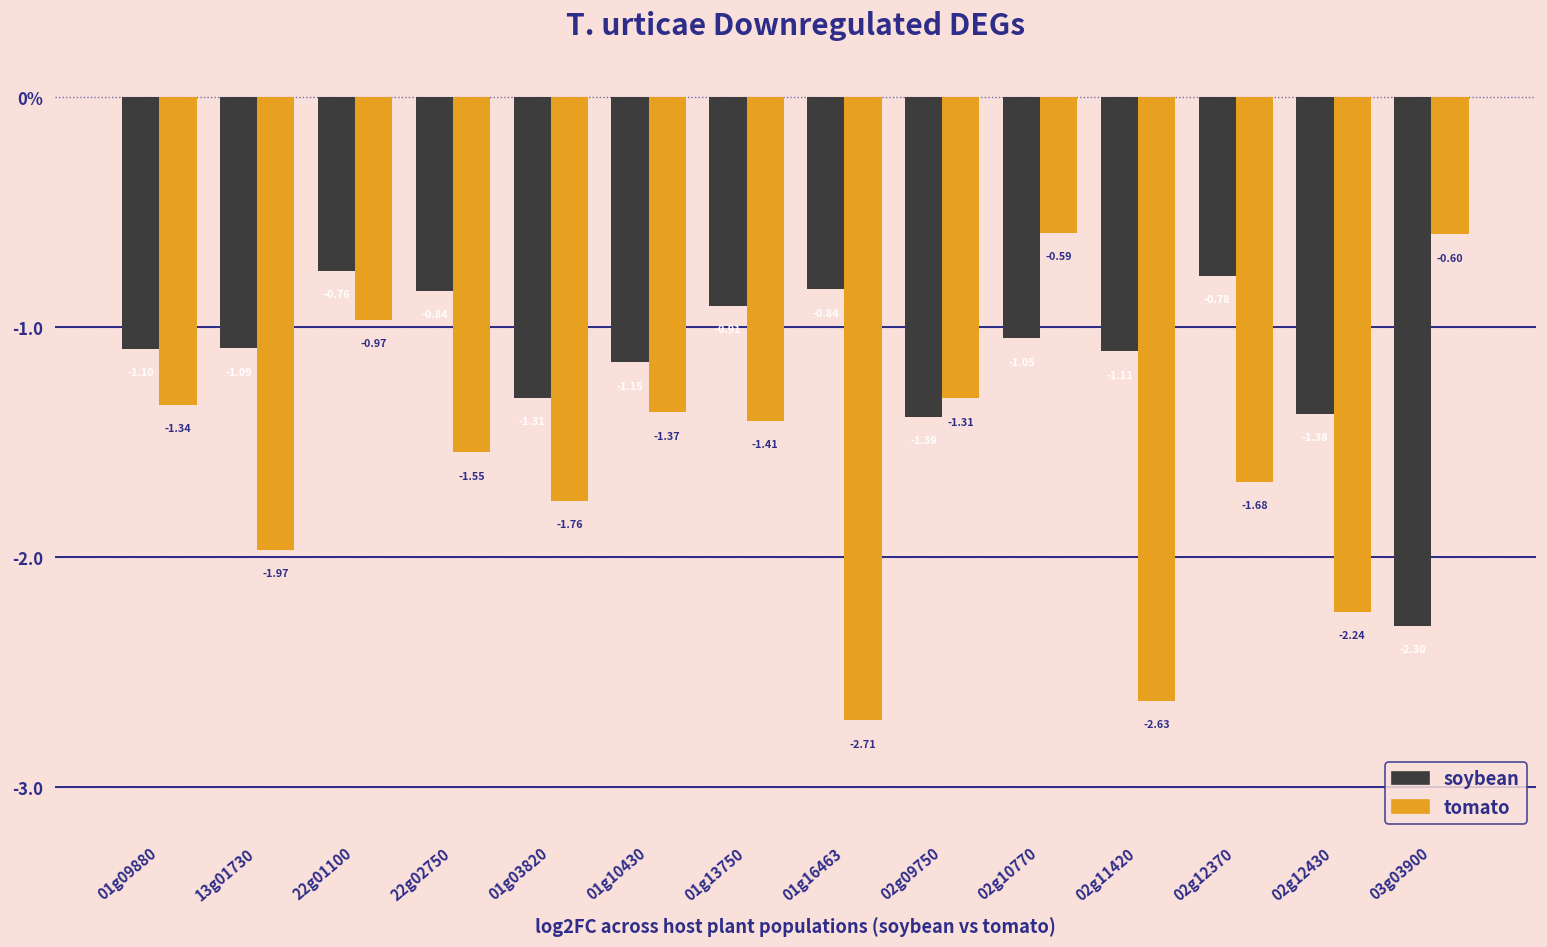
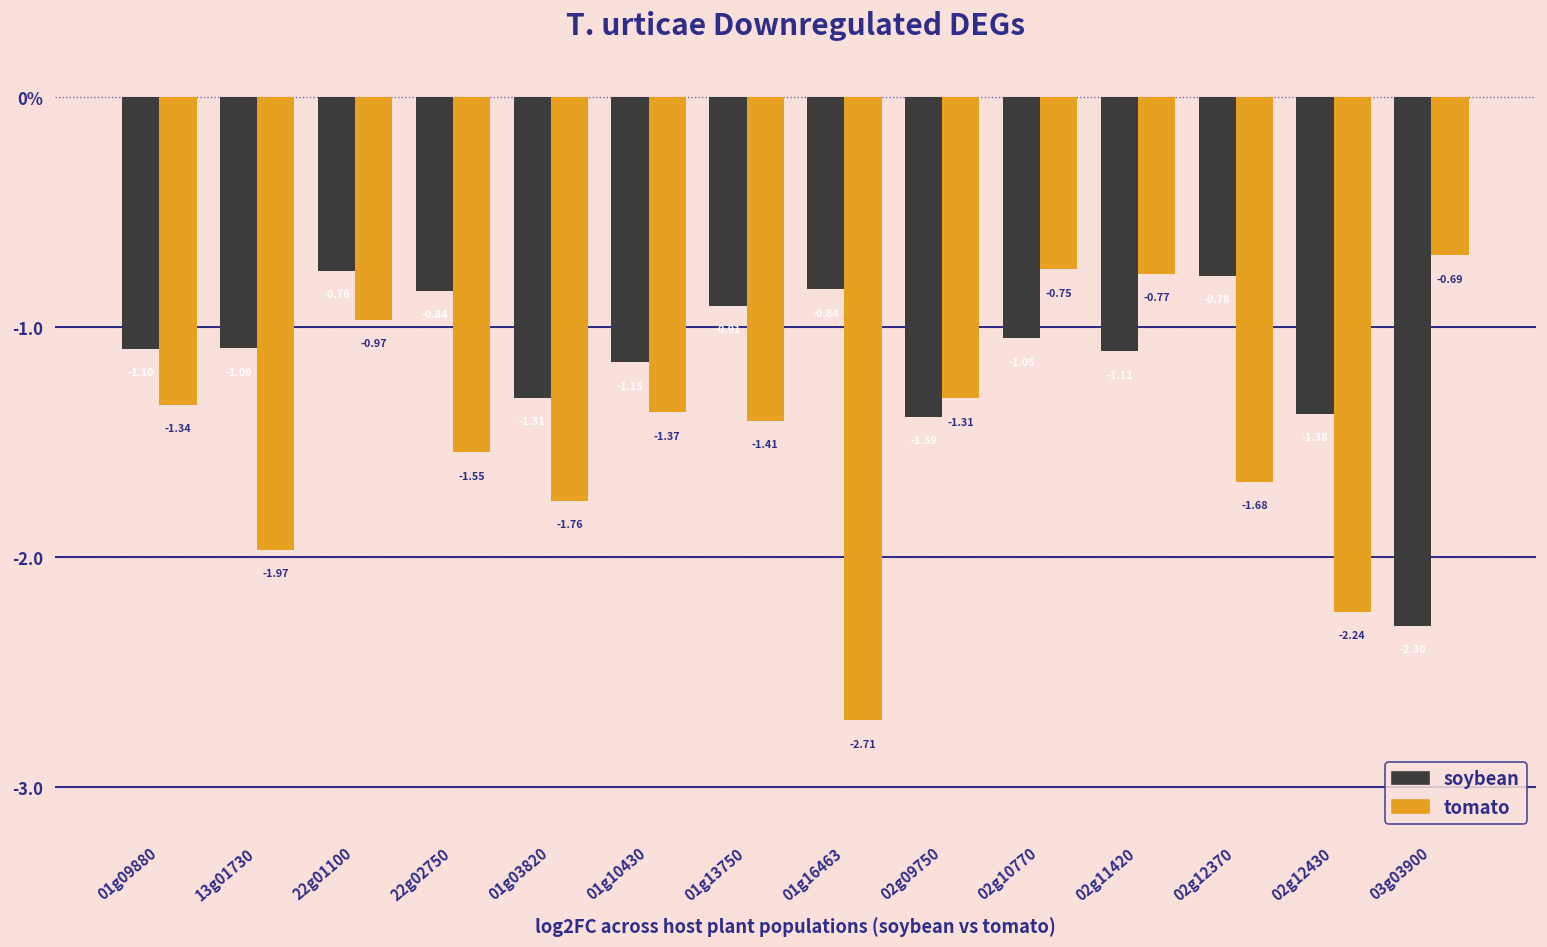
  {
    "soybean": {
      "01g09880": -1.10,
      "13g01730": -1.09,
      "22g01100": -0.76,
      "22g02750": -0.84,
      "01g03820": -1.31,
      "01g10430": -1.15,
      "01g13750": -0.91,
      "01g16463": -0.84,
      "02g09750": -1.39,
      "02g10770": -1.05,
      "02g11420": -1.11,
      "02g12370": -0.78,
      "02g12430": -1.38,
      "03g03900": -2.30
    },
    "tomato": {
      "01g09880": -1.34,
      "13g01730": -1.97,
      "22g01100": -0.97,
      "22g02750": -1.55,
      "01g03820": -1.76,
      "01g10430": -1.37,
      "01g13750": -1.41,
      "01g16463": -2.71,
      "02g09750": -1.31,
-     "02g10770": -0.59,
-     "02g11420": -2.63,
+     "02g10770": -0.75,
+     "02g11420": -0.77,
      "02g12370": -1.68,
      "02g12430": -2.24,
-     "03g03900": -0.60
+     "03g03900": -0.69
    }
  }
